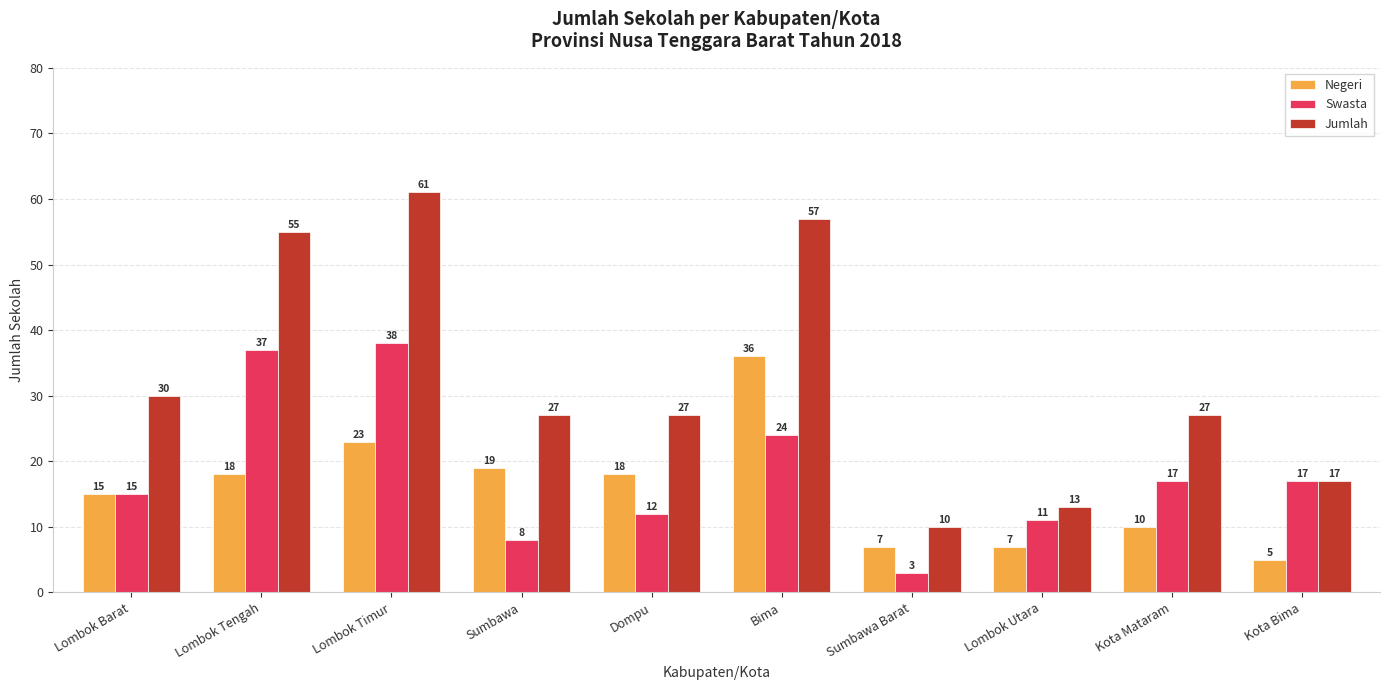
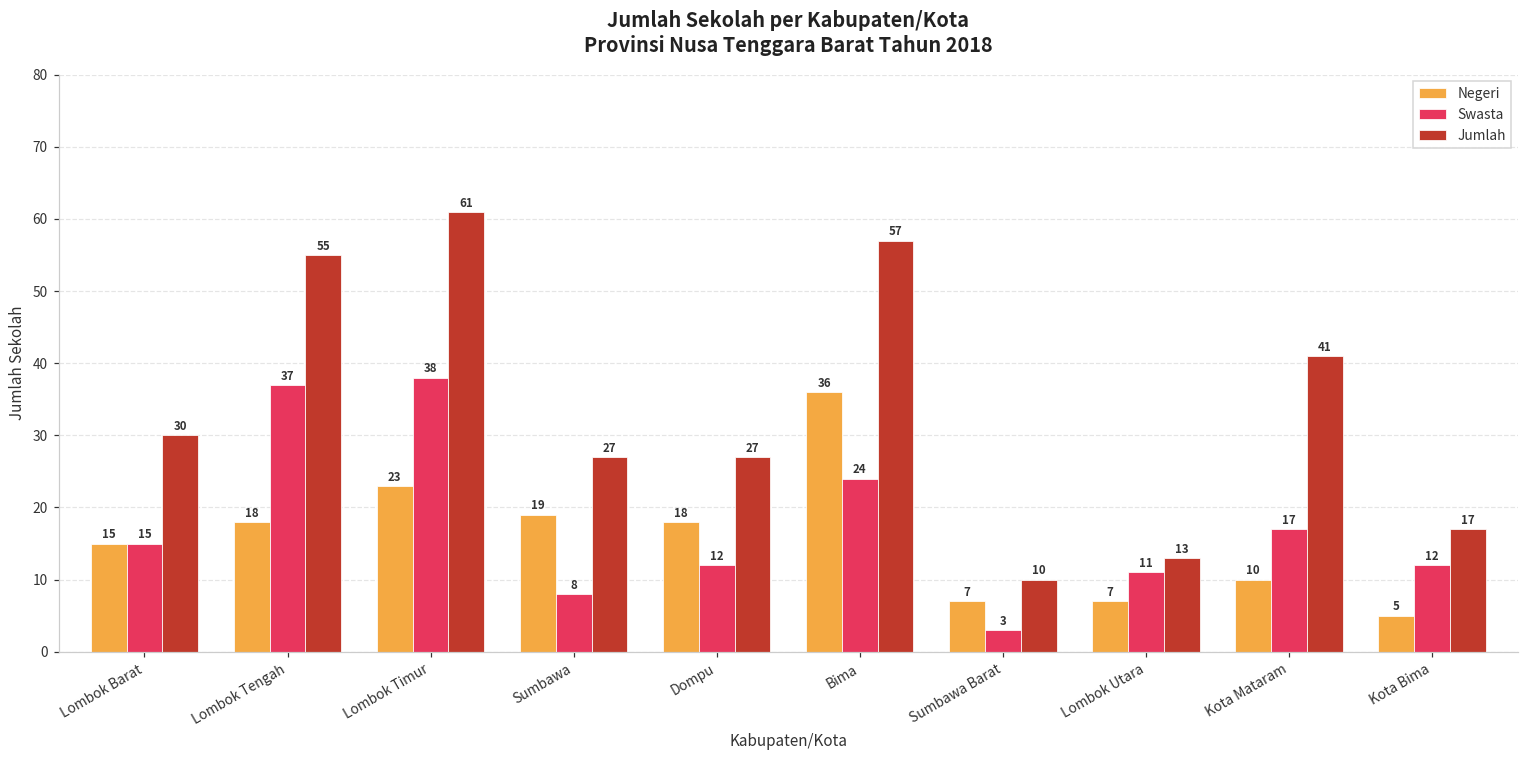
  {
    "Negeri": {
      "Lombok Barat": 15,
      "Lombok Tengah": 18,
      "Lombok Timur": 23,
      "Sumbawa": 19,
      "Dompu": 18,
      "Bima": 36,
      "Sumbawa Barat": 7,
      "Lombok Utara": 7,
      "Kota Mataram": 10,
      "Kota Bima": 5
    },
    "Swasta": {
      "Lombok Barat": 15,
      "Lombok Tengah": 37,
      "Lombok Timur": 38,
      "Sumbawa": 8,
      "Dompu": 12,
      "Bima": 24,
      "Sumbawa Barat": 3,
      "Lombok Utara": 11,
      "Kota Mataram": 17,
-     "Kota Bima": 17
+     "Kota Bima": 12
    },
    "Jumlah": {
      "Lombok Barat": 30,
      "Lombok Tengah": 55,
      "Lombok Timur": 61,
      "Sumbawa": 27,
      "Dompu": 27,
      "Bima": 57,
      "Sumbawa Barat": 10,
      "Lombok Utara": 13,
-     "Kota Mataram": 27,
+     "Kota Mataram": 41,
      "Kota Bima": 17
    }
  }
